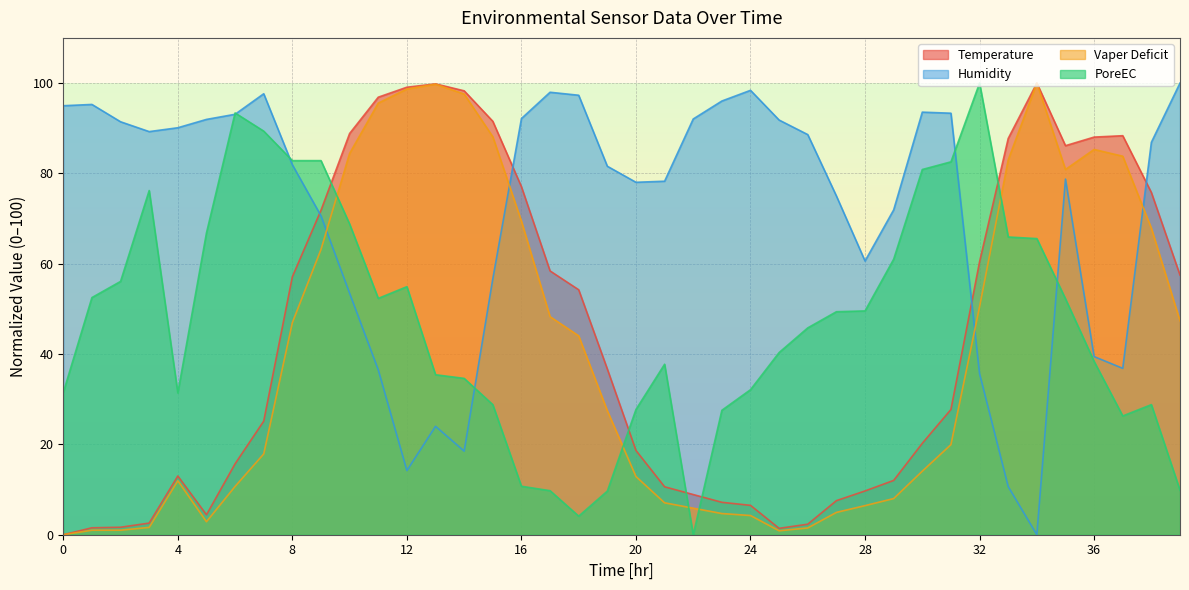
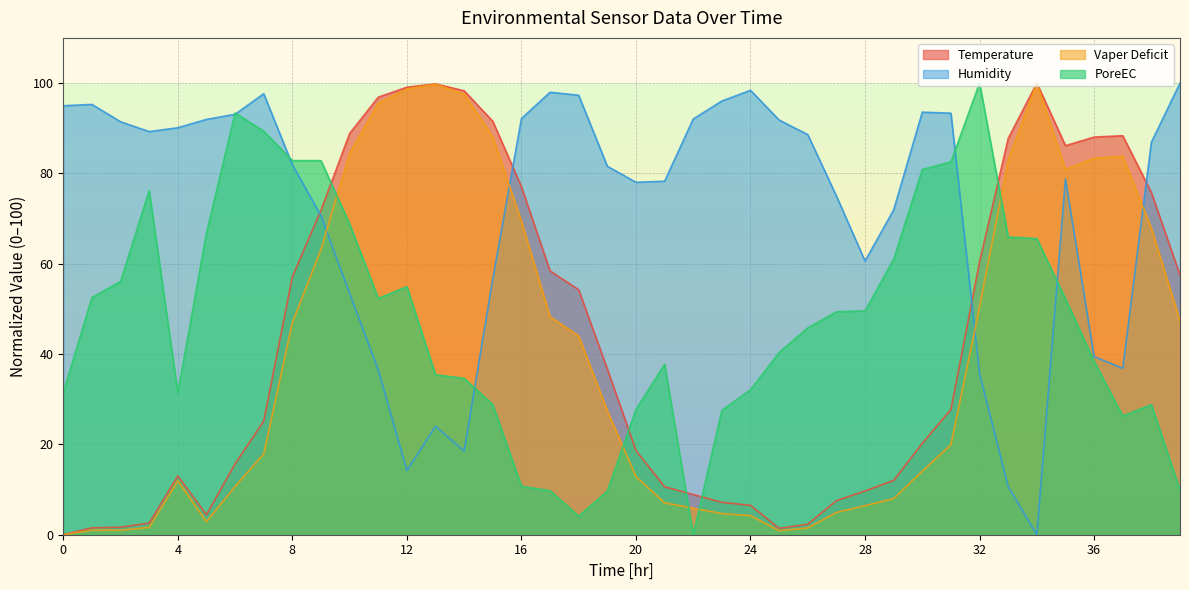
  {
    "Temperature": {
      "4": 13,
      "8": 57,
      "16": 77,
      "20": 19,
      "24": 7,
      "28": 10,
      "32": 60,
      "36": 88
    },
    "Humidity": {
      "0": 95,
      "4": 90,
      "8": 82,
      "12": 14,
      "16": 92,
      "20": 78,
      "24": 98,
      "28": 61,
      "32": 36,
      "36": 39
    },
    "Vaper Deficit": {
      "4": 12,
      "8": 47,
      "16": 69,
      "20": 13,
      "24": 4,
      "28": 6,
      "32": 50,
-     "36": 85
+     "36": 83
    },
    "PoreEC": {
      "0": 31,
      "4": 31,
      "8": 83,
      "12": 55,
      "16": 11,
      "20": 28,
      "24": 32,
      "28": 50,
      "36": 38
    }
  }
